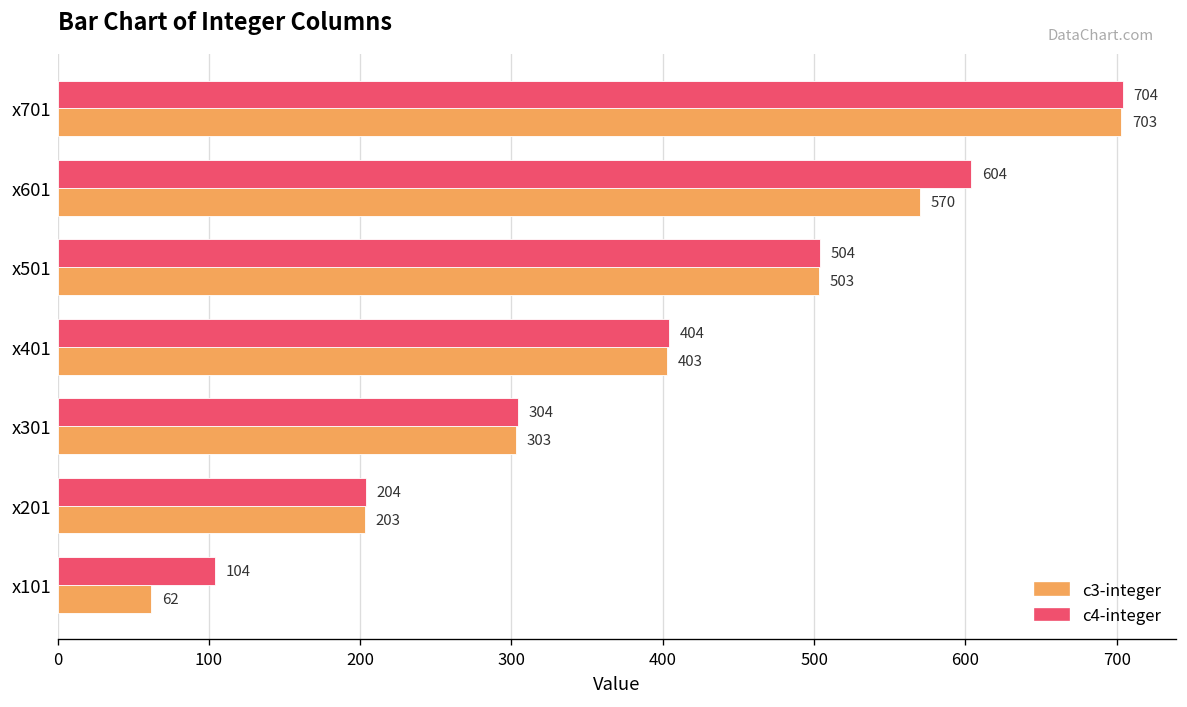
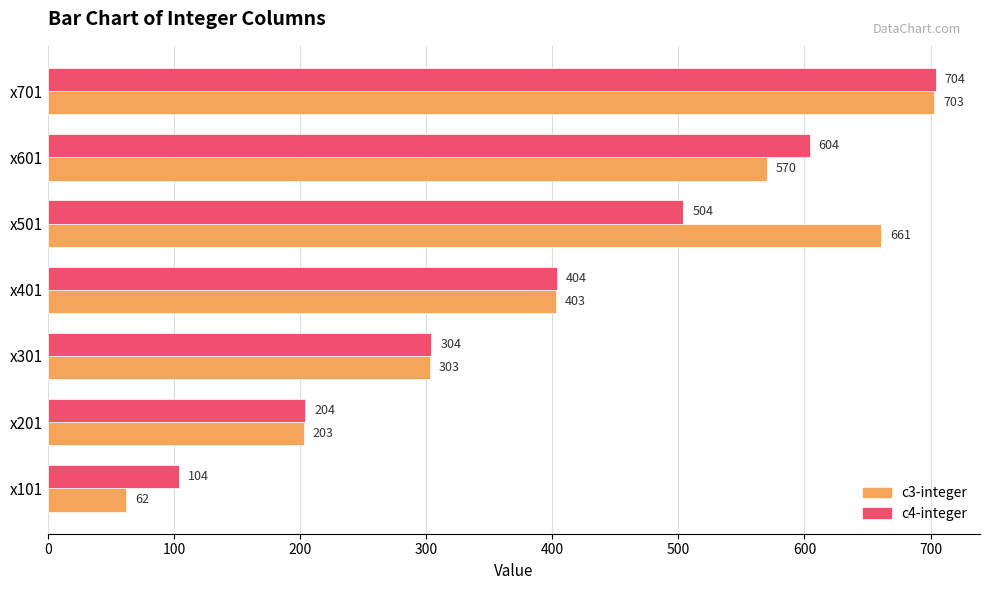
  {
    "c3-integer": {
      "x701": 703,
      "x601": 570,
-     "x501": 503,
+     "x501": 661,
      "x401": 403,
      "x301": 303,
      "x201": 203,
      "x101": 62
    },
    "c4-integer": {
      "x701": 704,
      "x601": 604,
      "x501": 504,
      "x401": 404,
      "x301": 304,
      "x201": 204,
      "x101": 104
    }
  }
